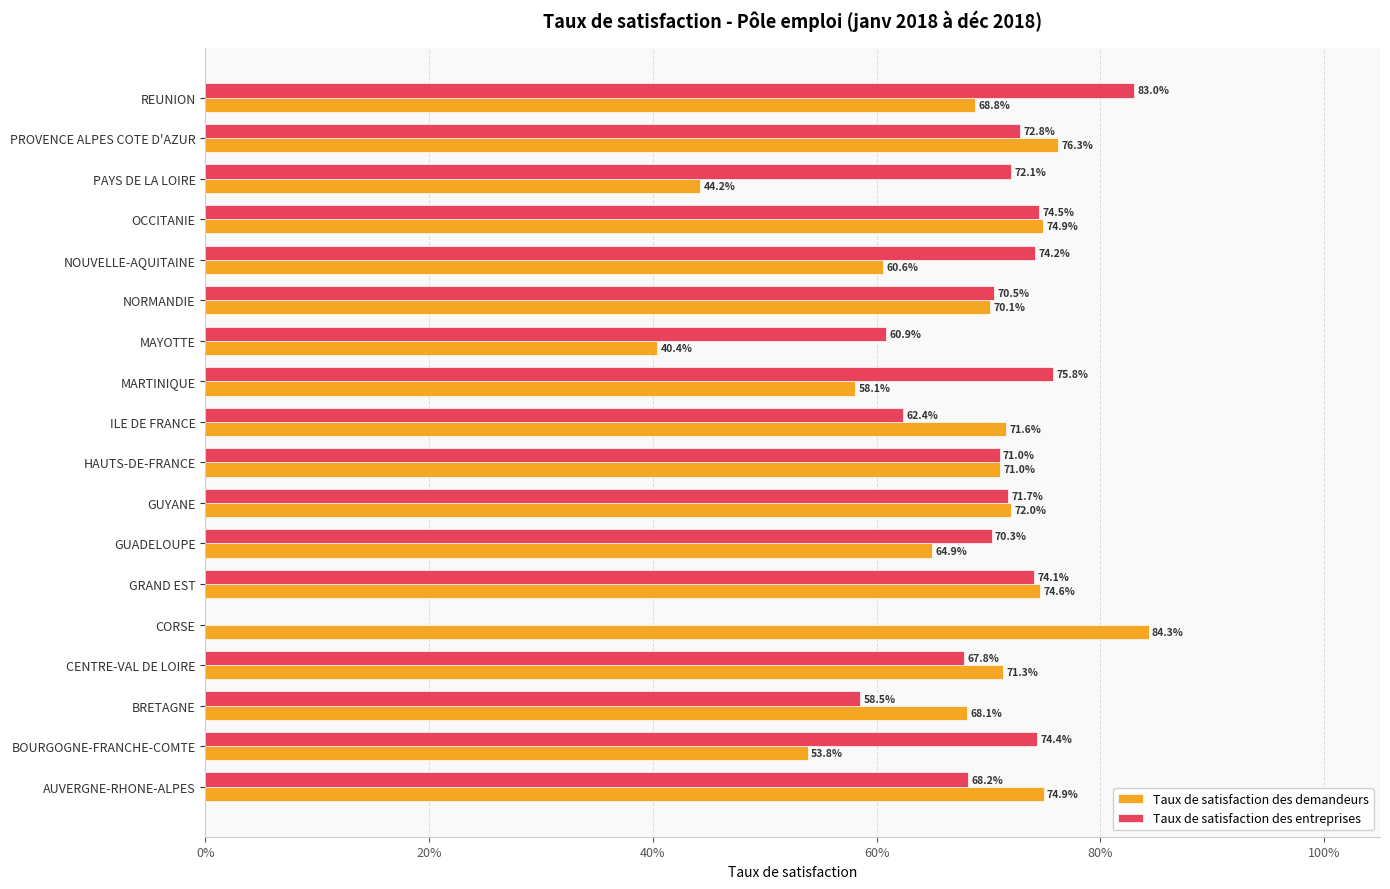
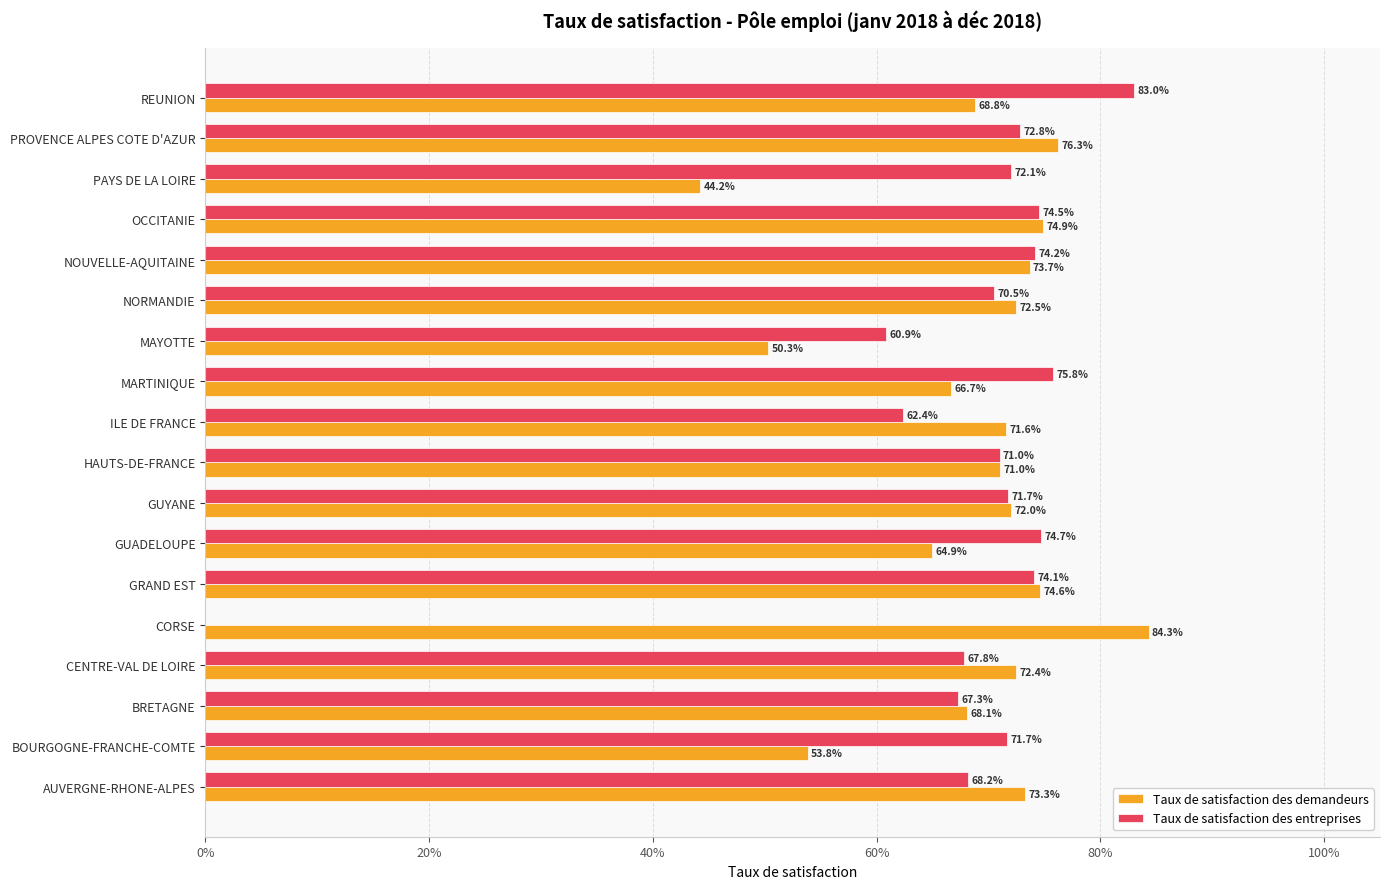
  {
    "Taux de satisfaction des demandeurs": {
      "REUNION": "68.8%",
      "PROVENCE ALPES COTE D'AZUR": "76.3%",
      "PAYS DE LA LOIRE": "44.2%",
      "OCCITANIE": "74.9%",
-     "NOUVELLE-AQUITAINE": "60.6%",
-     "NORMANDIE": "70.1%",
-     "MAYOTTE": "40.4%",
-     "MARTINIQUE": "58.1%",
+     "NOUVELLE-AQUITAINE": "73.7%",
+     "NORMANDIE": "72.5%",
+     "MAYOTTE": "50.3%",
+     "MARTINIQUE": "66.7%",
      "ILE DE FRANCE": "71.6%",
      "HAUTS-DE-FRANCE": "71.0%",
      "GUYANE": "72.0%",
      "GUADELOUPE": "64.9%",
      "GRAND EST": "74.6%",
      "CORSE": "84.3%",
-     "CENTRE-VAL DE LOIRE": "71.3%",
+     "CENTRE-VAL DE LOIRE": "72.4%",
      "BRETAGNE": "68.1%",
      "BOURGOGNE-FRANCHE-COMTE": "53.8%",
-     "AUVERGNE-RHONE-ALPES": "74.9%"
+     "AUVERGNE-RHONE-ALPES": "73.3%"
    },
    "Taux de satisfaction des entreprises": {
      "REUNION": "83.0%",
      "PROVENCE ALPES COTE D'AZUR": "72.8%",
      "PAYS DE LA LOIRE": "72.1%",
      "OCCITANIE": "74.5%",
      "NOUVELLE-AQUITAINE": "74.2%",
      "NORMANDIE": "70.5%",
      "MAYOTTE": "60.9%",
      "MARTINIQUE": "75.8%",
      "ILE DE FRANCE": "62.4%",
      "HAUTS-DE-FRANCE": "71.0%",
      "GUYANE": "71.7%",
-     "GUADELOUPE": "70.3%",
+     "GUADELOUPE": "74.7%",
      "GRAND EST": "74.1%",
      "CENTRE-VAL DE LOIRE": "67.8%",
-     "BRETAGNE": "58.5%",
-     "BOURGOGNE-FRANCHE-COMTE": "74.4%",
+     "BRETAGNE": "67.3%",
+     "BOURGOGNE-FRANCHE-COMTE": "71.7%",
      "AUVERGNE-RHONE-ALPES": "68.2%"
    }
  }
